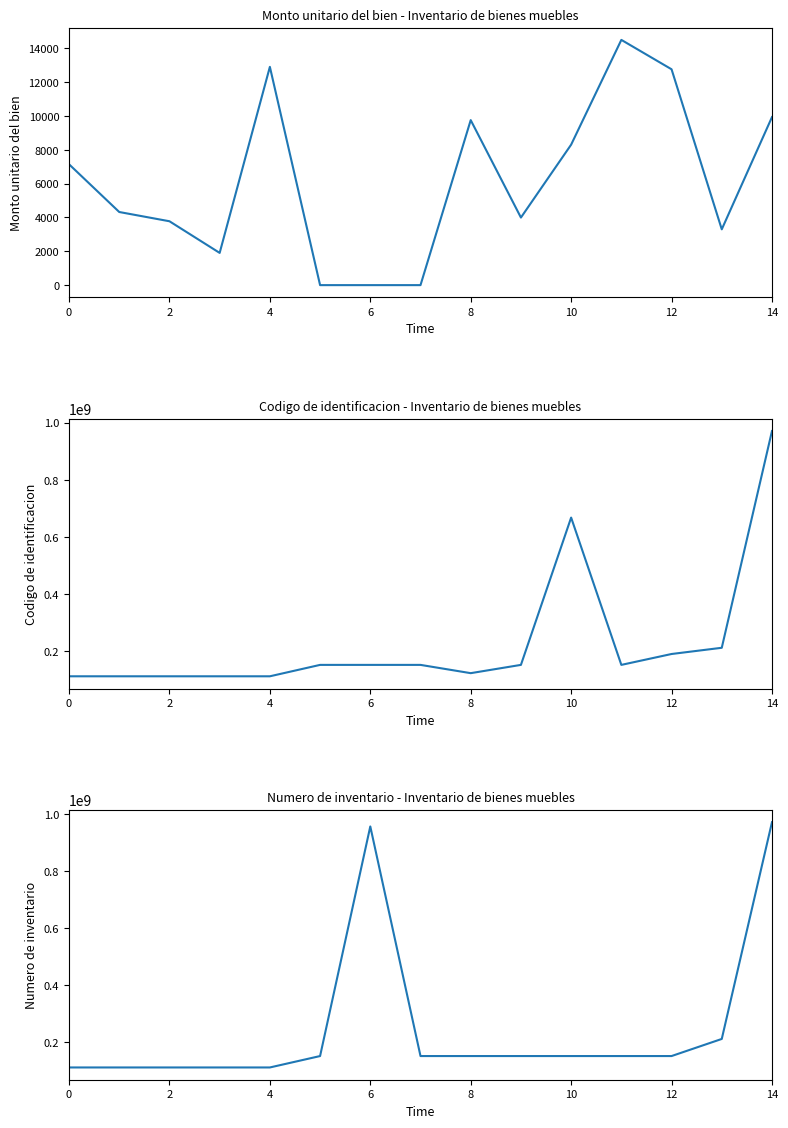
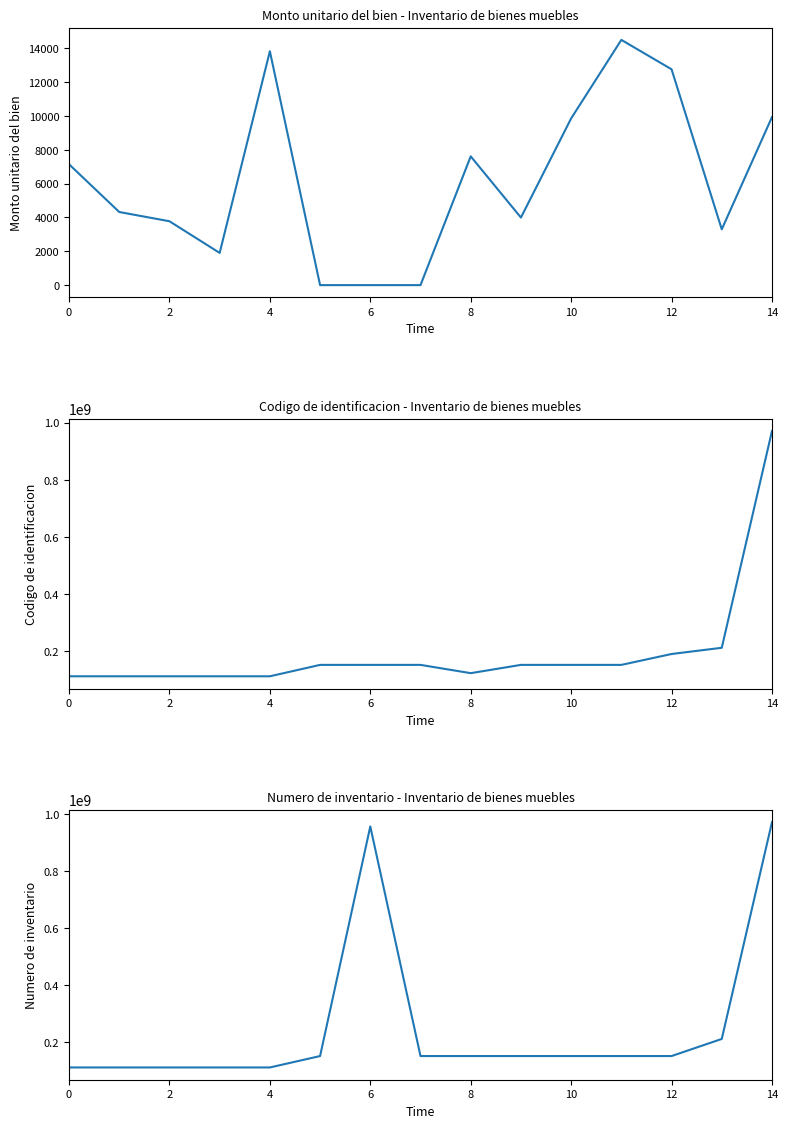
  {
    "Monto unitario del bien - Inventario de bienes muebles": {
      "0": 7100,
      "2": 3800,
-     "4": 12900,
+     "4": 13800,
      "6": 0,
-     "8": 9800,
-     "10": 8300,
+     "8": 7600,
+     "10": 9900,
      "12": 12800,
      "14": 9900
    },
    "Codigo de identificacion - Inventario de bienes muebles": {
      "0": 110000000,
      "2": 110000000,
      "4": 110000000,
      "6": 150000000,
      "8": 120000000,
-     "10": 670000000,
+     "10": 150000000,
      "12": 190000000,
      "14": 970000000
    },
    "Numero de inventario - Inventario de bienes muebles": {
      "0": 110000000,
      "2": 110000000,
      "4": 110000000,
      "6": 960000000,
      "8": 150000000,
      "10": 150000000,
      "12": 150000000,
      "14": 970000000
    }
  }
